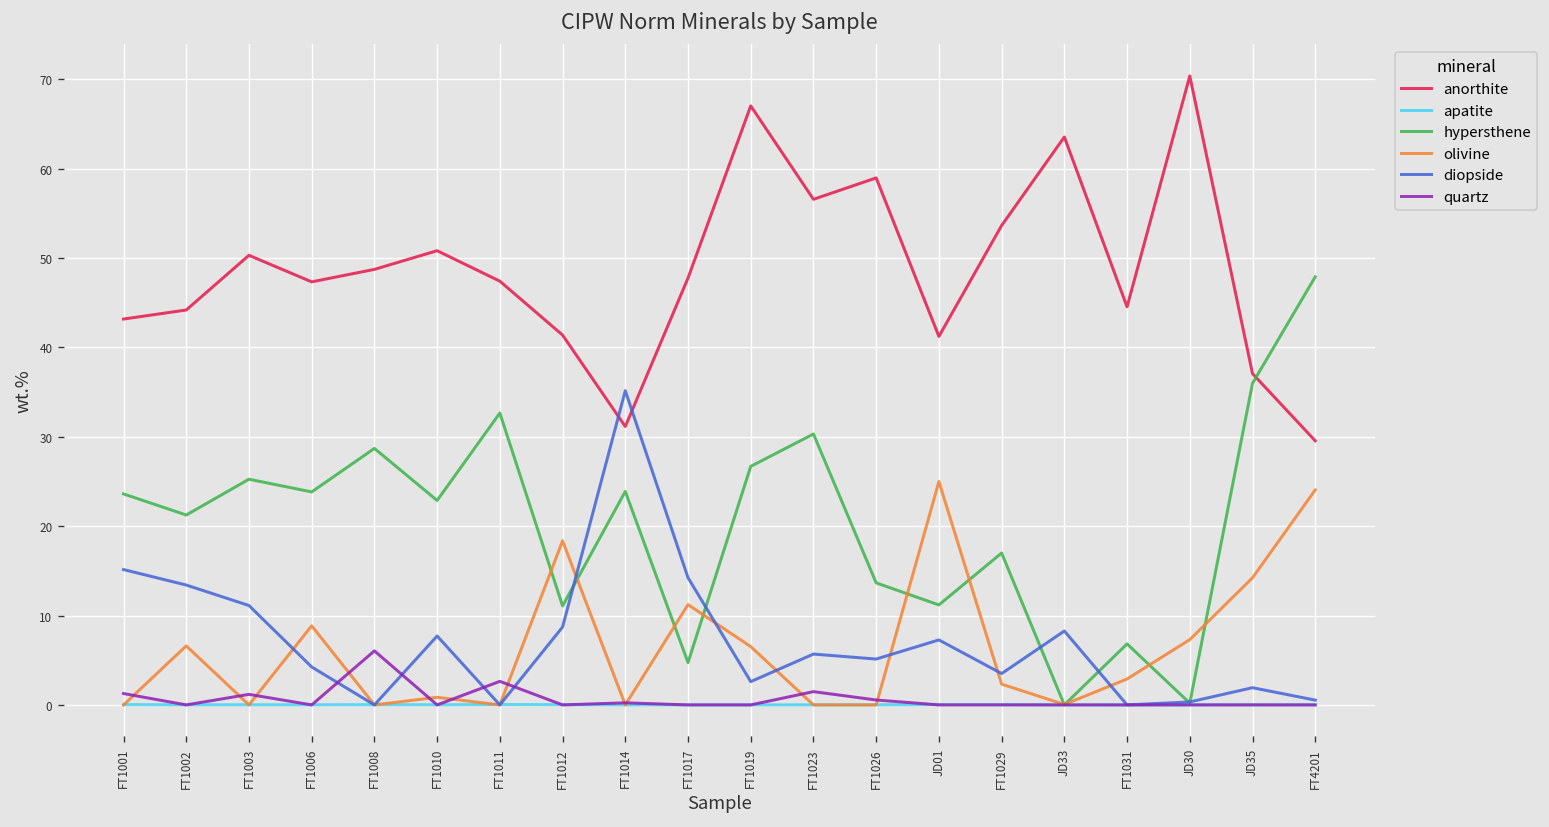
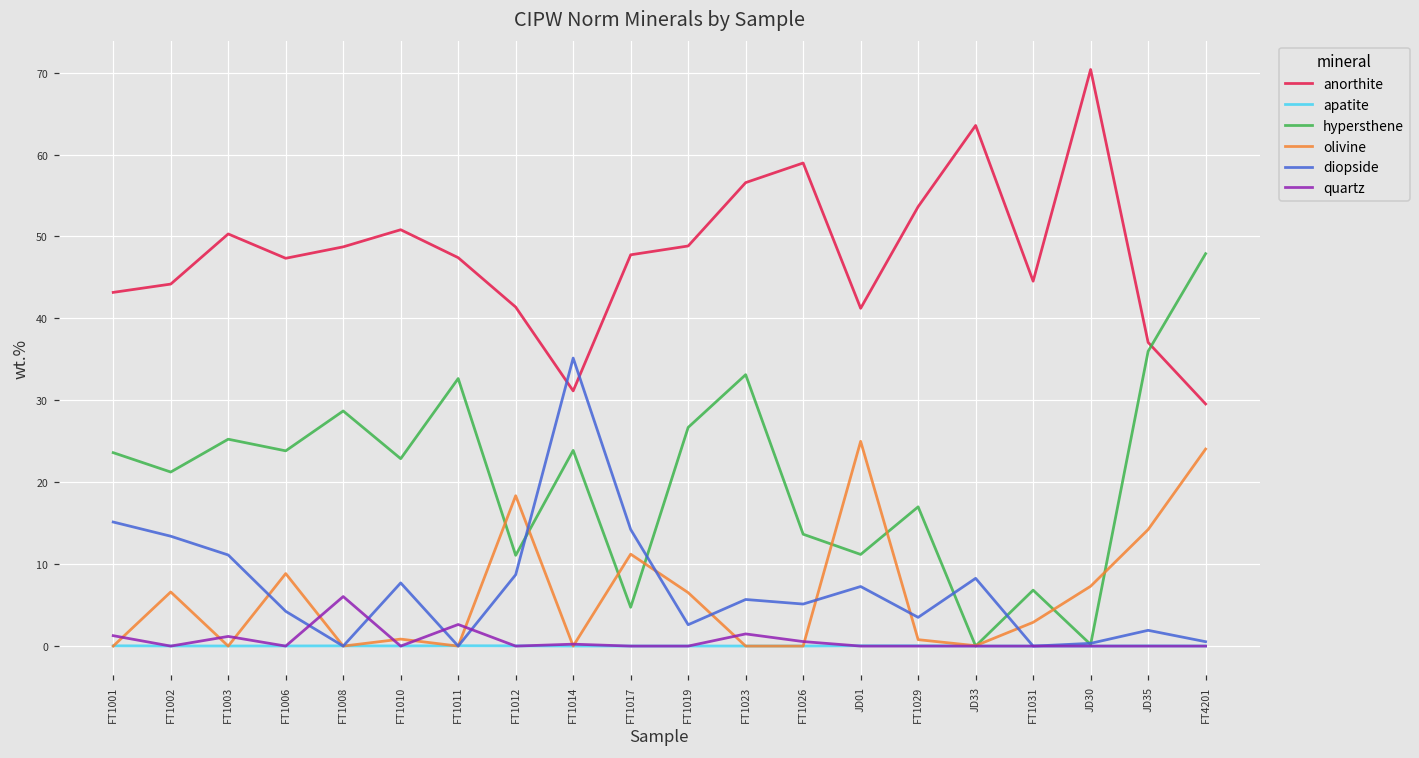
  {
    "anorthite": {
      "FT1001": 43,
      "FT1002": 44,
      "FT1003": 50,
      "FT1006": 47,
      "FT1008": 49,
      "FT1010": 51,
      "FT1011": 47,
      "FT1012": 41,
      "FT1014": 31,
      "FT1017": 48,
-     "FT1019": 67,
+     "FT1019": 49,
      "FT1023": 57,
      "FT1026": 59,
      "JD01": 41,
      "FT1029": 54,
      "JD33": 64,
      "FT1031": 45,
      "JD30": 70,
      "JD35": 37,
      "FT4201": 30
    },
    "hypersthene": {
      "FT1001": 24,
      "FT1002": 21,
      "FT1003": 25,
      "FT1006": 24,
      "FT1008": 29,
      "FT1010": 23,
      "FT1011": 33,
      "FT1012": 11,
      "FT1014": 24,
      "FT1017": 5,
      "FT1019": 27,
-     "FT1023": 30,
+     "FT1023": 33,
      "FT1026": 14,
      "JD01": 11,
      "FT1029": 17,
      "FT1031": 7,
      "JD35": 36,
      "FT4201": 48
    },
    "olivine": {
      "FT1002": 7,
      "FT1006": 9,
      "FT1010": 1,
      "FT1012": 18,
      "FT1017": 11,
      "FT1019": 7,
      "JD01": 25,
-     "FT1029": 2,
+     "FT1029": 1,
      "FT1031": 3,
      "JD30": 7,
      "JD35": 14,
      "FT4201": 24
    },
    "diopside": {
      "FT1001": 15,
      "FT1002": 13,
      "FT1003": 11,
      "FT1006": 4,
      "FT1010": 8,
      "FT1012": 9,
      "FT1014": 35,
      "FT1017": 14,
      "FT1019": 3,
      "FT1023": 6,
      "FT1026": 5,
      "JD01": 7,
      "FT1029": 4,
      "JD33": 8,
      "JD35": 2,
      "FT4201": 1
    },
    "quartz": {
      "FT1001": 1,
      "FT1003": 1,
      "FT1008": 6,
      "FT1011": 3,
      "FT1023": 1,
      "FT1026": 1
    }
  }
